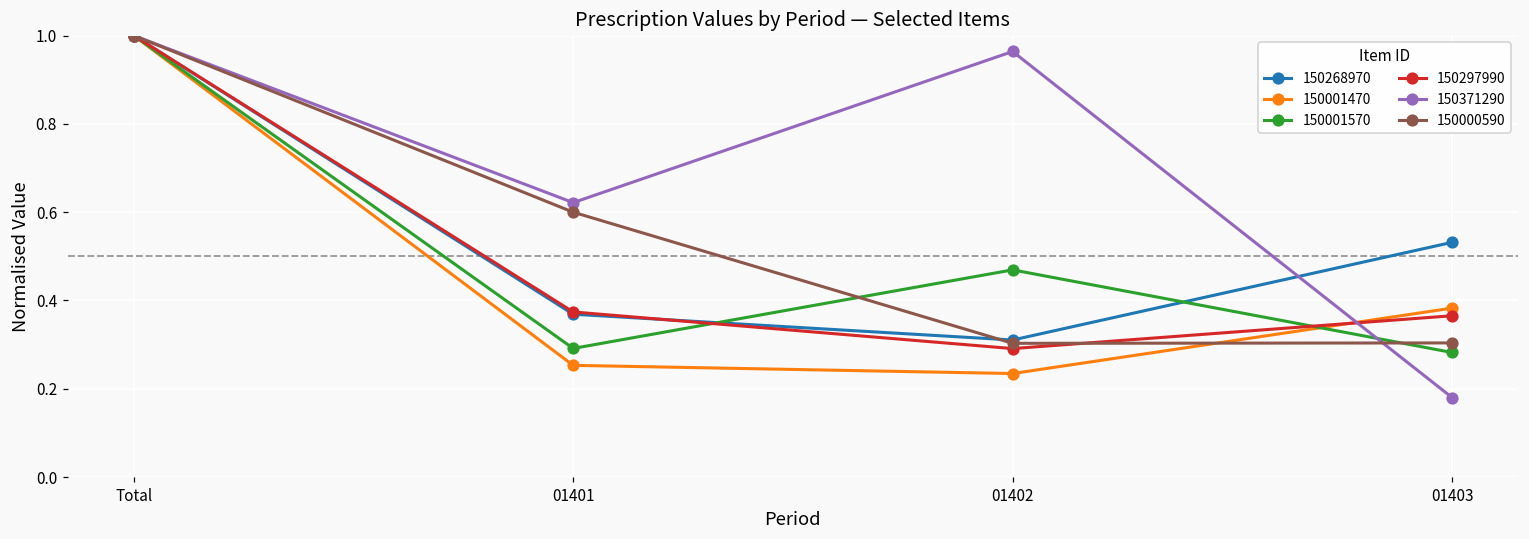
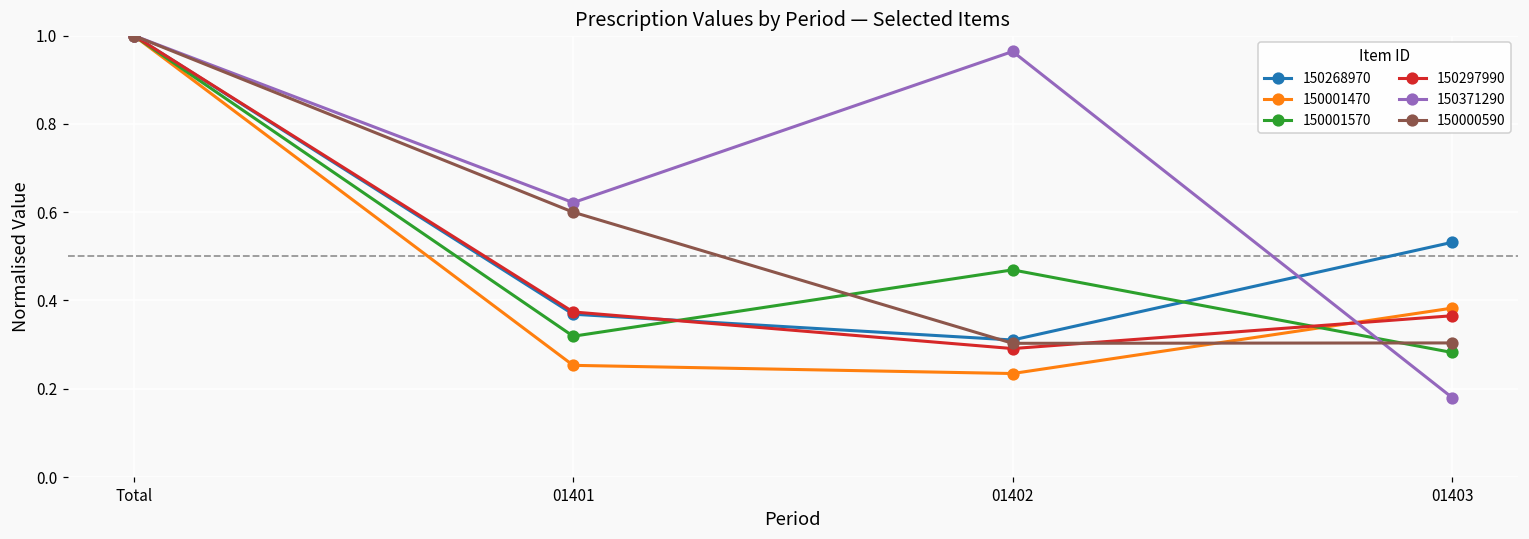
  {
    "150268970": {
      "01402": 0.31,
      "01403": 0.53
    },
    "150001470": {
      "01401": 0.25,
      "01402": 0.23,
      "01403": 0.38
    },
    "150001570": {
-     "01401": 0.29,
+     "01401": 0.32,
      "01402": 0.47,
      "01403": 0.28
    },
    "150297990": {
      "01402": 0.29,
      "01403": 0.37
    },
    "150371290": {
      "01401": 0.62,
      "01402": 0.96,
      "01403": 0.18
    },
    "150000590": {
      "01401": 0.60,
      "01402": 0.30,
      "01403": 0.30
    }
  }
